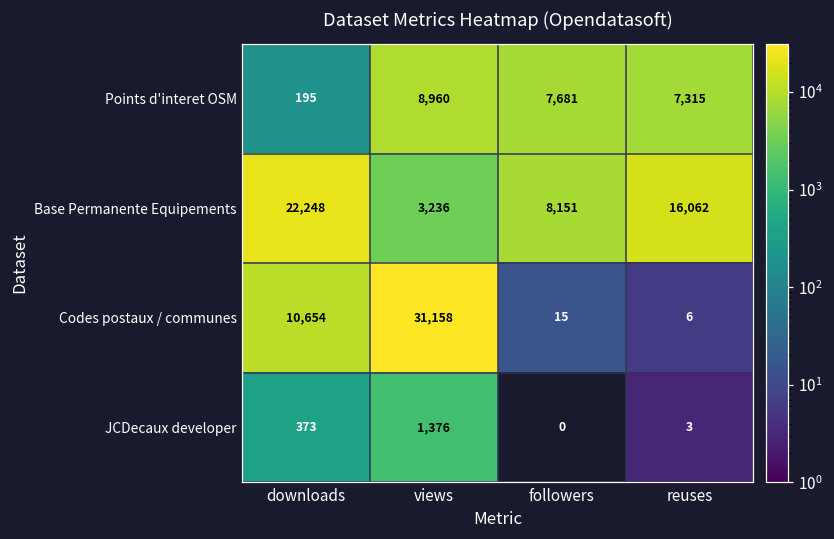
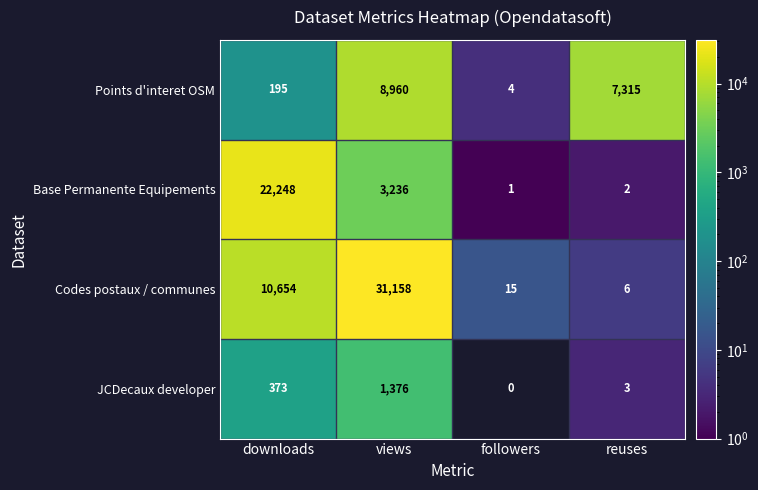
  {
    "Points d'interet OSM": {
      "downloads": "195",
      "views": "8,960",
-     "followers": "7,681",
+     "followers": "4",
      "reuses": "7,315"
    },
    "Base Permanente Equipements": {
      "downloads": "22,248",
      "views": "3,236",
-     "followers": "8,151",
-     "reuses": "16,062"
+     "followers": "1",
+     "reuses": "2"
    },
    "Codes postaux / communes": {
      "downloads": "10,654",
      "views": "31,158",
      "followers": "15",
      "reuses": "6"
    },
    "JCDecaux developer": {
      "downloads": "373",
      "views": "1,376",
      "followers": "0",
      "reuses": "3"
    }
  }
